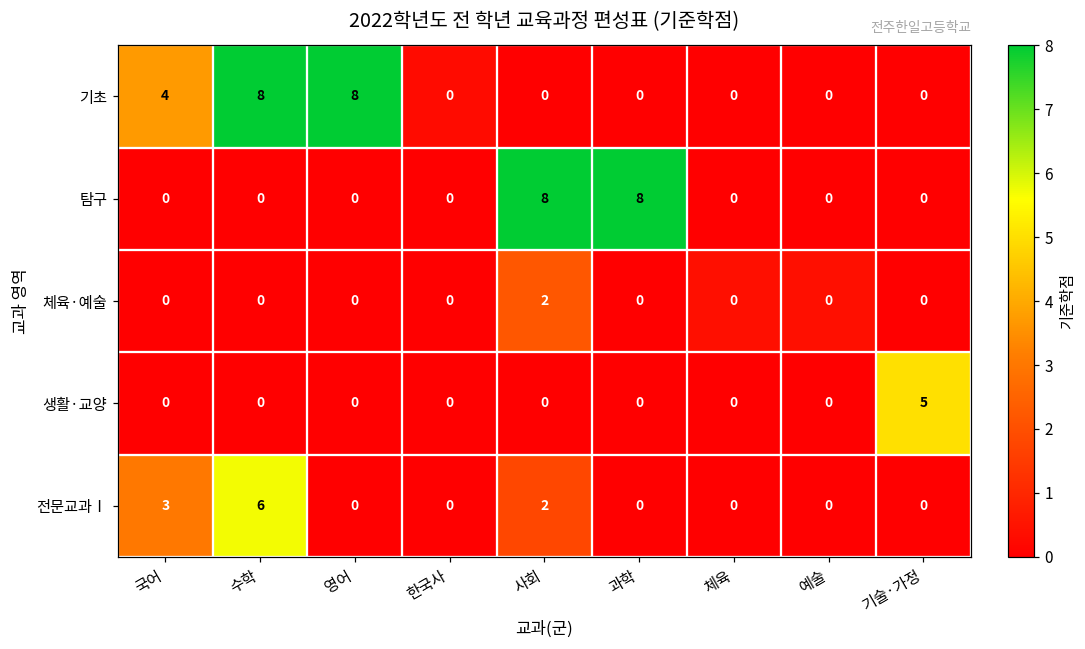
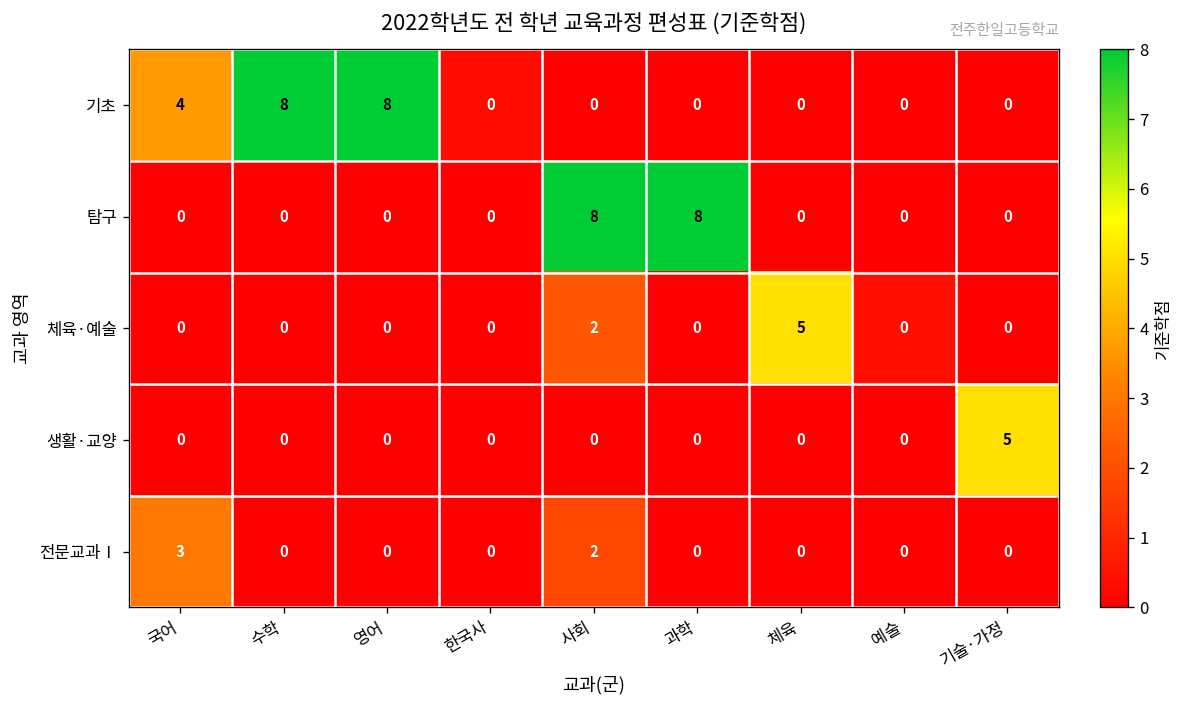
  {
    "기초": {
      "국어": 4,
      "수학": 8,
      "영어": 8,
      "한국사": 0,
      "사회": 0,
      "과학": 0,
      "체육": 0,
      "예술": 0,
      "기술·가정": 0
    },
    "탐구": {
      "국어": 0,
      "수학": 0,
      "영어": 0,
      "한국사": 0,
      "사회": 8,
      "과학": 8,
      "체육": 0,
      "예술": 0,
      "기술·가정": 0
    },
    "체육·예술": {
      "국어": 0,
      "수학": 0,
      "영어": 0,
      "한국사": 0,
      "사회": 2,
      "과학": 0,
-     "체육": 0,
+     "체육": 5,
      "예술": 0,
      "기술·가정": 0
    },
    "생활·교양": {
      "국어": 0,
      "수학": 0,
      "영어": 0,
      "한국사": 0,
      "사회": 0,
      "과학": 0,
      "체육": 0,
      "예술": 0,
      "기술·가정": 5
    },
    "전문교과Ⅰ": {
      "국어": 3,
-     "수학": 6,
+     "수학": 0,
      "영어": 0,
      "한국사": 0,
      "사회": 2,
      "과학": 0,
      "체육": 0,
      "예술": 0,
      "기술·가정": 0
    }
  }
